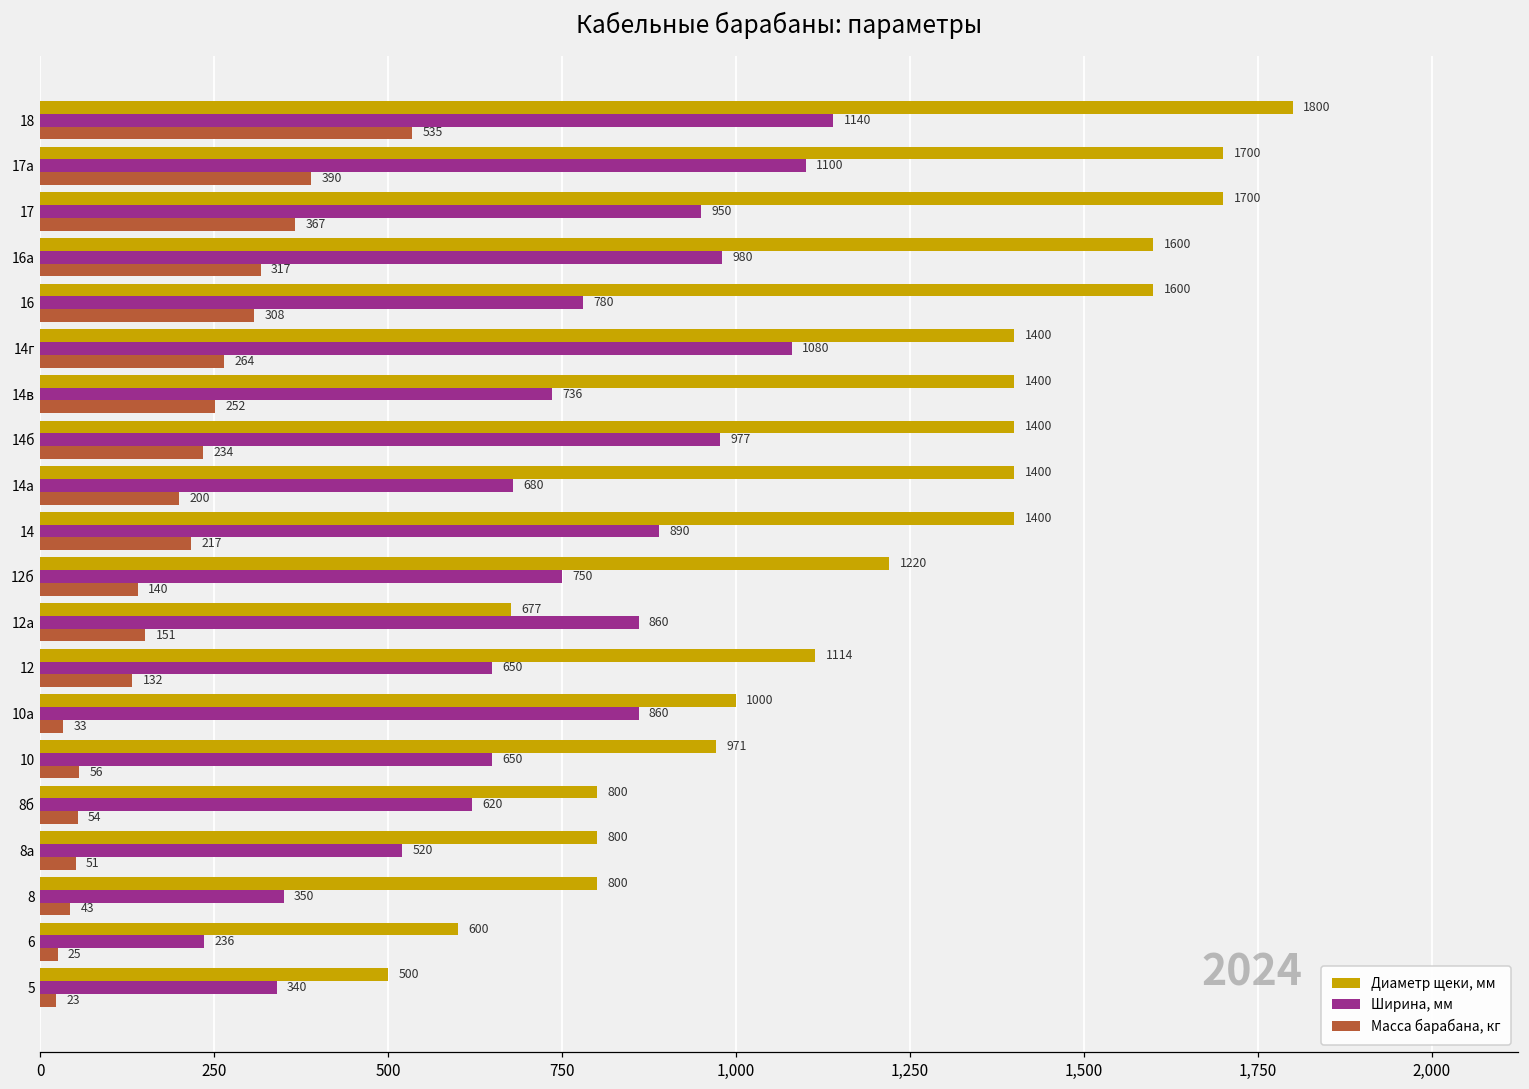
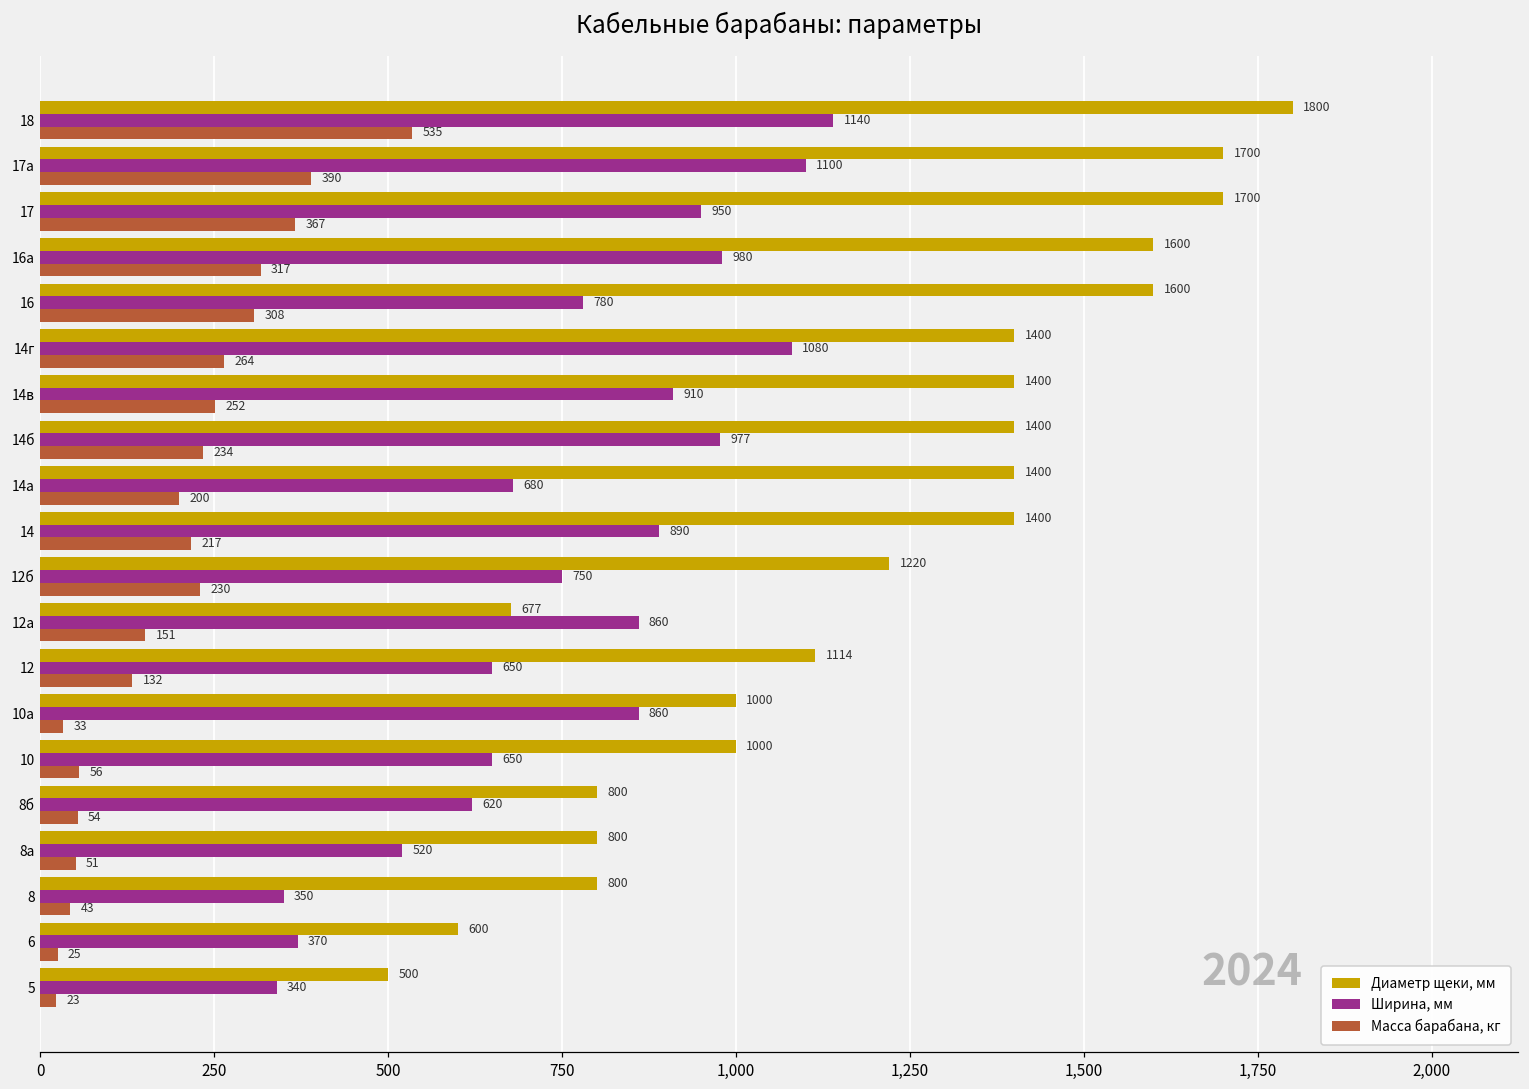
  {
    "Диаметр щеки, мм": {
      "18": 1800,
      "17а": 1700,
      "17": 1700,
      "16а": 1600,
      "16": 1600,
      "14г": 1400,
      "14в": 1400,
      "14б": 1400,
      "14а": 1400,
      "14": 1400,
      "12б": 1220,
      "12а": 677,
      "12": 1114,
      "10а": 1000,
-     "10": 971,
+     "10": 1000,
      "8б": 800,
      "8а": 800,
      "8": 800,
      "6": 600,
      "5": 500
    },
    "Ширина, мм": {
      "18": 1140,
      "17а": 1100,
      "17": 950,
      "16а": 980,
      "16": 780,
      "14г": 1080,
-     "14в": 736,
+     "14в": 910,
      "14б": 977,
      "14а": 680,
      "14": 890,
      "12б": 750,
      "12а": 860,
      "12": 650,
      "10а": 860,
      "10": 650,
      "8б": 620,
      "8а": 520,
      "8": 350,
-     "6": 236,
+     "6": 370,
      "5": 340
    },
    "Масса барабана, кг": {
      "18": 535,
      "17а": 390,
      "17": 367,
      "16а": 317,
      "16": 308,
      "14г": 264,
      "14в": 252,
      "14б": 234,
      "14а": 200,
      "14": 217,
-     "12б": 140,
+     "12б": 230,
      "12а": 151,
      "12": 132,
      "10а": 33,
      "10": 56,
      "8б": 54,
      "8а": 51,
      "8": 43,
      "6": 25,
      "5": 23
    }
  }
